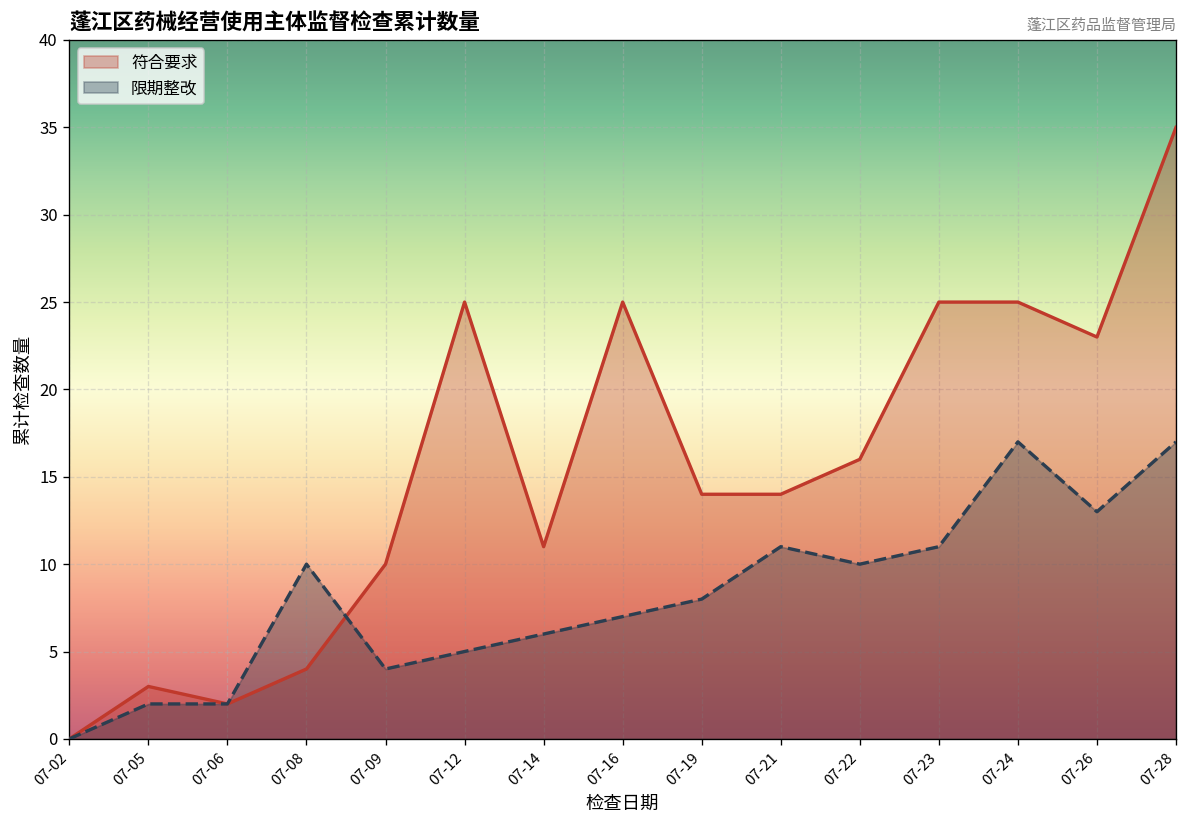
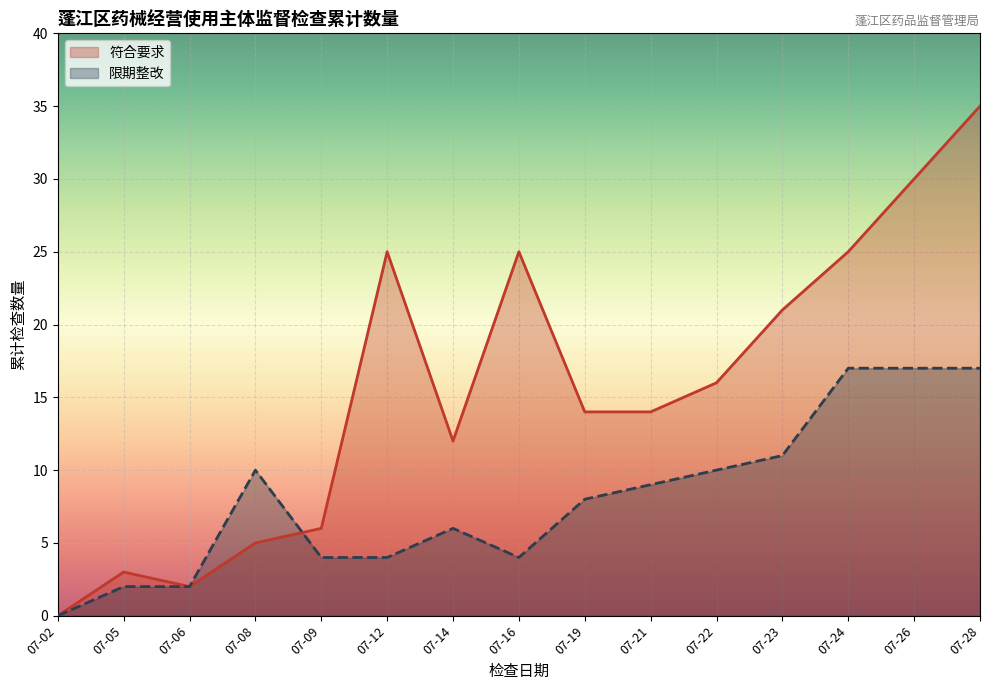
  {
    "符合要求": {
      "07-05": 3,
-     "07-08": 4,
-     "07-09": 10,
+     "07-08": 5,
+     "07-09": 6,
      "07-12": 25,
-     "07-14": 11,
+     "07-14": 12,
      "07-16": 25,
      "07-19": 14,
      "07-21": 14,
      "07-22": 16,
-     "07-23": 25,
+     "07-23": 21,
      "07-24": 25,
-     "07-26": 23,
+     "07-26": 30,
      "07-28": 35
    },
    "限期整改": {
      "07-05": 2,
      "07-08": 10,
      "07-09": 4,
-     "07-12": 5,
+     "07-12": 4,
      "07-14": 6,
-     "07-16": 7,
+     "07-16": 4,
      "07-19": 8,
-     "07-21": 11,
+     "07-21": 9,
      "07-22": 10,
      "07-23": 11,
      "07-24": 17,
-     "07-26": 13,
+     "07-26": 17,
      "07-28": 17
    }
  }
